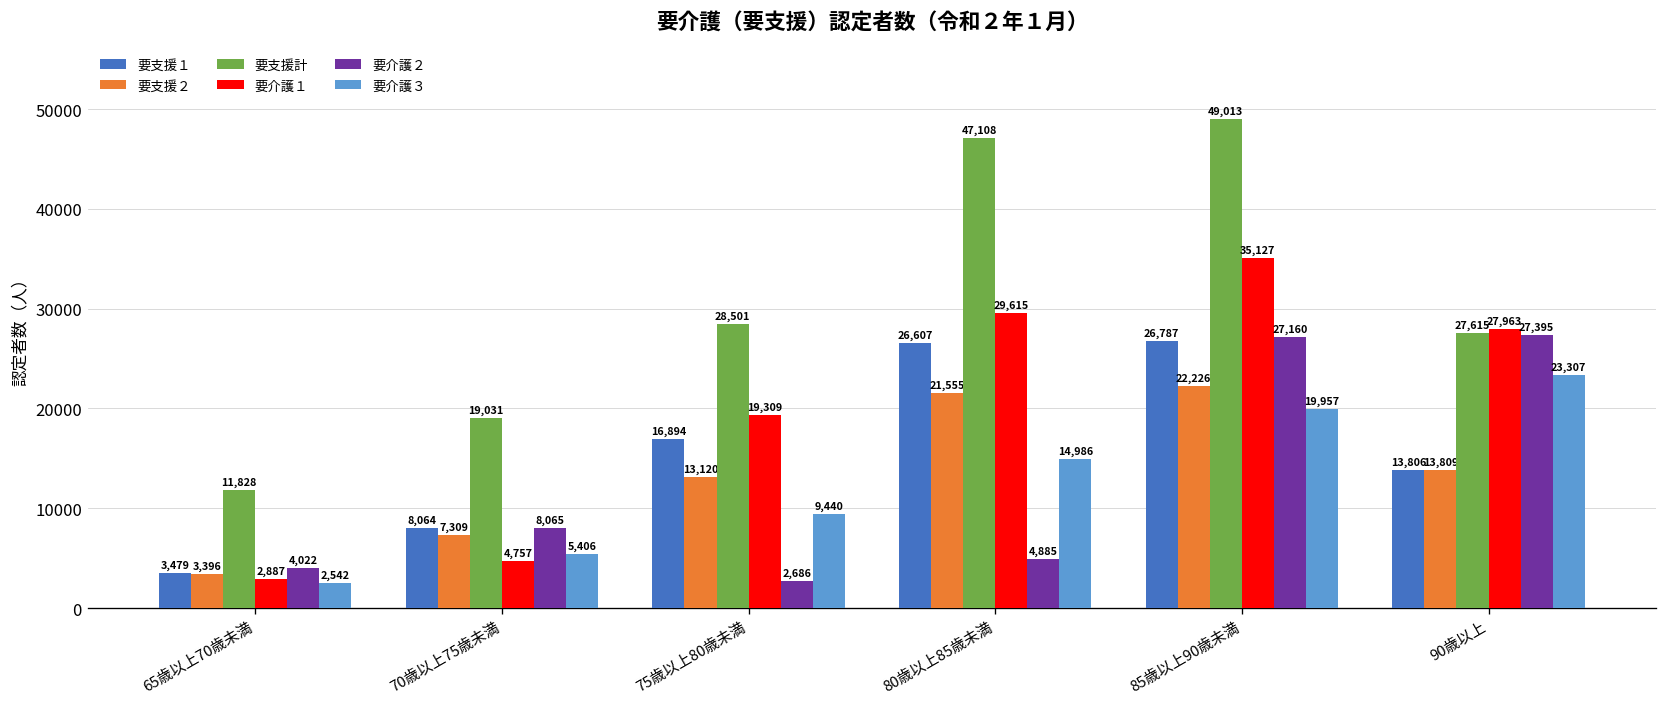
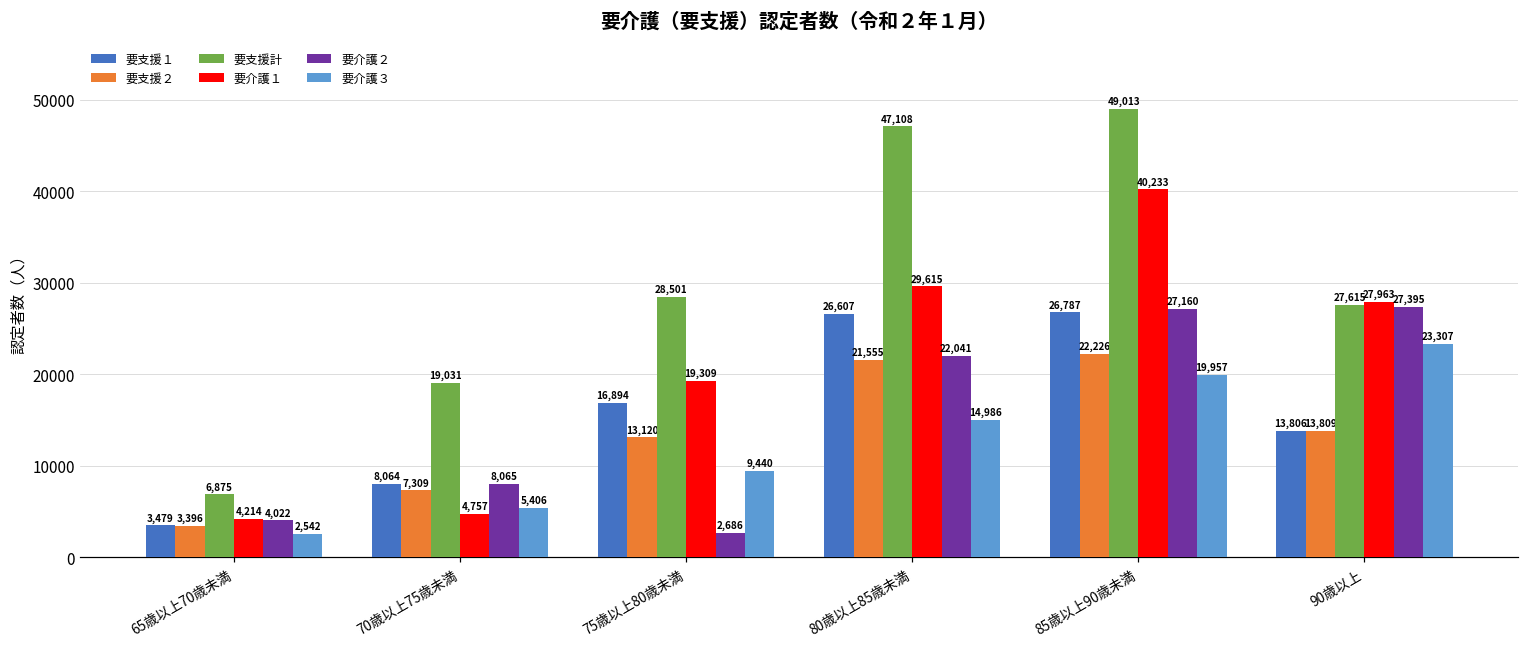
  {
    "要支援２": {
      "65歳以上70歳未満": "3,396",
      "70歳以上75歳未満": "7,309",
      "75歳以上80歳未満": "13,120",
      "80歳以上85歳未満": "21,555",
      "85歳以上90歳未満": "22,226",
      "90歳以上": "13,809"
    },
    "要支援計": {
-     "65歳以上70歳未満": "11,828",
+     "65歳以上70歳未満": "6,875",
      "70歳以上75歳未満": "19,031",
      "75歳以上80歳未満": "28,501",
      "80歳以上85歳未満": "47,108",
      "85歳以上90歳未満": "49,013",
      "90歳以上": "27,615"
    },
    "要介護１": {
-     "65歳以上70歳未満": "2,887",
+     "65歳以上70歳未満": "4,214",
      "70歳以上75歳未満": "4,757",
      "75歳以上80歳未満": "19,309",
      "80歳以上85歳未満": "29,615",
-     "85歳以上90歳未満": "35,127",
+     "85歳以上90歳未満": "40,233",
      "90歳以上": "27,963"
    },
    "要介護２": {
      "65歳以上70歳未満": "4,022",
      "70歳以上75歳未満": "8,065",
      "75歳以上80歳未満": "2,686",
-     "80歳以上85歳未満": "4,885",
+     "80歳以上85歳未満": "22,041",
      "85歳以上90歳未満": "27,160",
      "90歳以上": "27,395"
    }
  }
